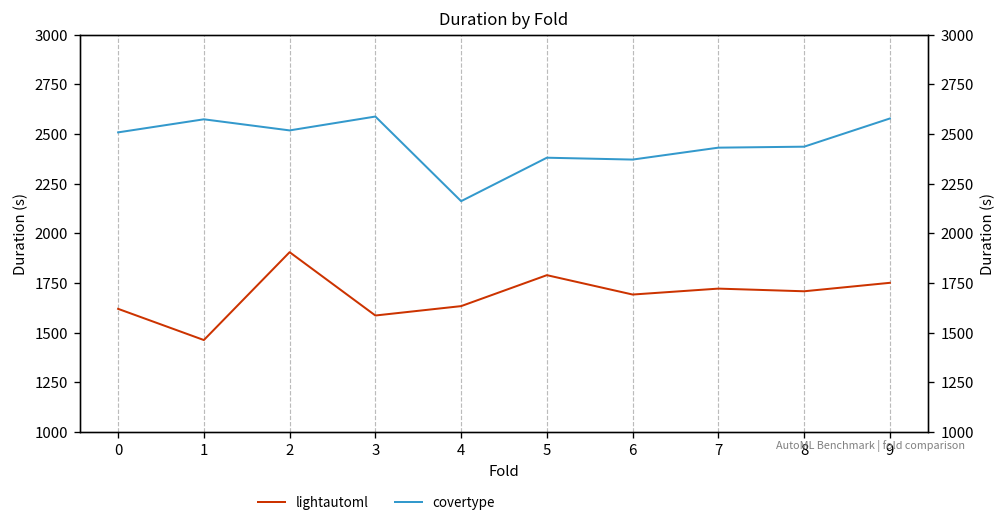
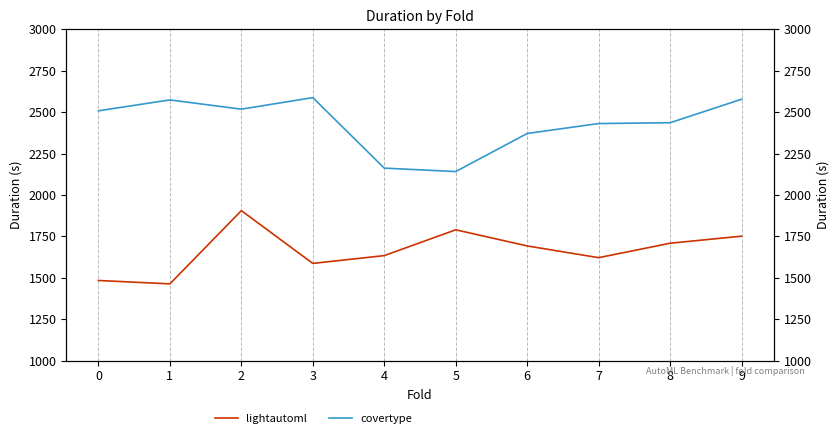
  {
    "lightautoml": {
-     "0": 1620,
+     "0": 1480,
      "1": 1460,
      "2": 1910,
      "3": 1590,
      "4": 1630,
      "5": 1790,
      "6": 1690,
-     "7": 1720,
+     "7": 1620,
      "8": 1710,
      "9": 1750
    },
    "covertype": {
      "0": 2510,
      "1": 2570,
      "2": 2520,
      "3": 2590,
      "4": 2160,
-     "5": 2380,
+     "5": 2140,
      "6": 2370,
      "7": 2430,
      "8": 2440,
      "9": 2580
    }
  }
